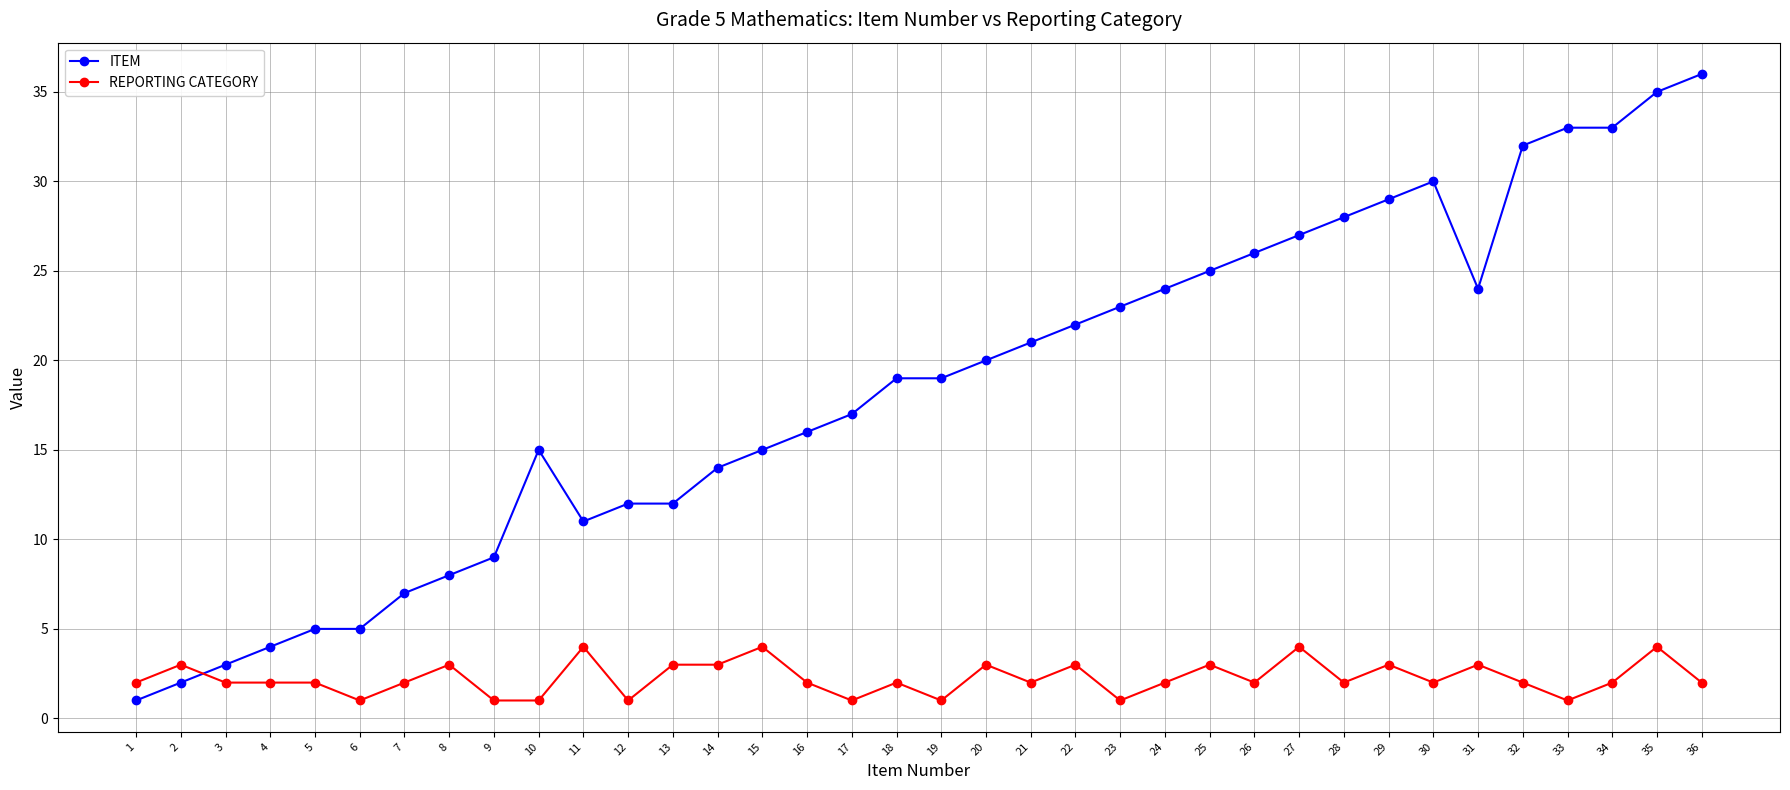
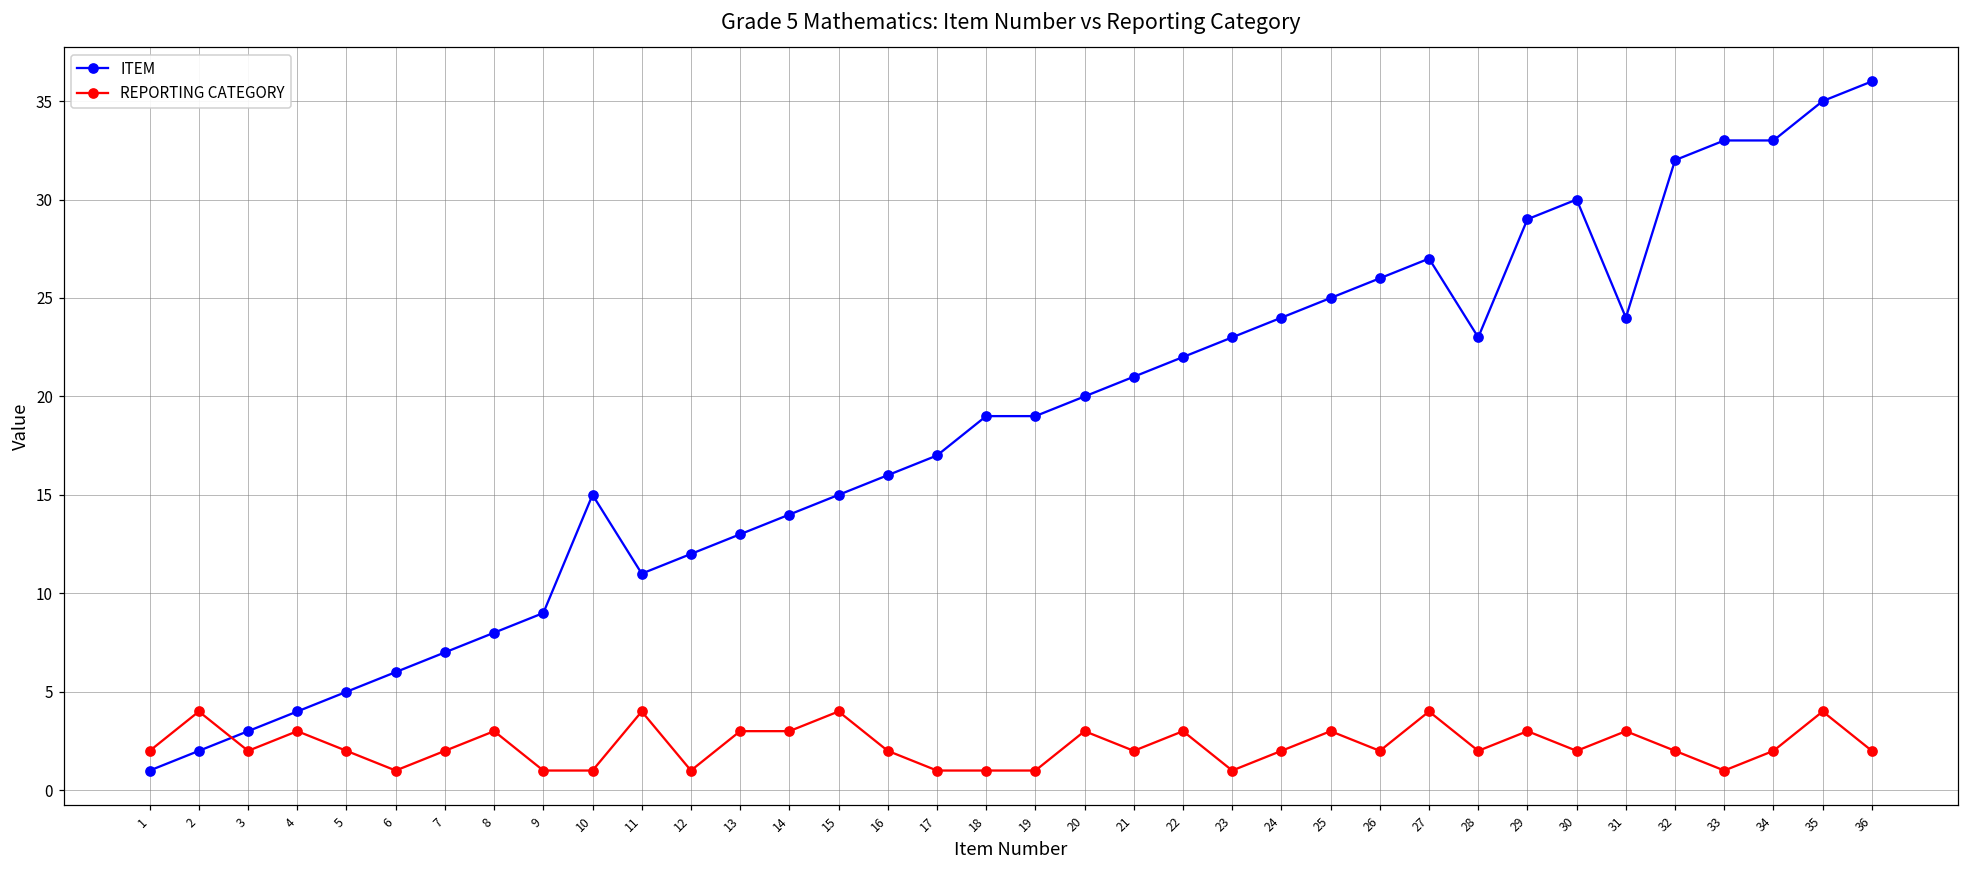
  {
    "ITEM": {
      "1": 1,
      "2": 2,
      "3": 3,
      "4": 4,
      "5": 5,
-     "6": 5,
+     "6": 6,
      "7": 7,
      "8": 8,
      "9": 9,
      "10": 15,
      "11": 11,
      "12": 12,
-     "13": 12,
+     "13": 13,
      "14": 14,
      "15": 15,
      "16": 16,
      "17": 17,
      "18": 19,
      "19": 19,
      "20": 20,
      "21": 21,
      "22": 22,
      "23": 23,
      "24": 24,
      "25": 25,
      "26": 26,
      "27": 27,
-     "28": 28,
+     "28": 23,
      "29": 29,
      "30": 30,
      "31": 24,
      "32": 32,
      "33": 33,
      "34": 33,
      "35": 35,
      "36": 36
    },
    "REPORTING CATEGORY": {
      "1": 2,
-     "2": 3,
+     "2": 4,
      "3": 2,
-     "4": 2,
+     "4": 3,
      "5": 2,
      "6": 1,
      "7": 2,
      "8": 3,
      "9": 1,
      "10": 1,
      "11": 4,
      "12": 1,
      "13": 3,
      "14": 3,
      "15": 4,
      "16": 2,
      "17": 1,
-     "18": 2,
+     "18": 1,
      "19": 1,
      "20": 3,
      "21": 2,
      "22": 3,
      "23": 1,
      "24": 2,
      "25": 3,
      "26": 2,
      "27": 4,
      "28": 2,
      "29": 3,
      "30": 2,
      "31": 3,
      "32": 2,
      "33": 1,
      "34": 2,
      "35": 4,
      "36": 2
    }
  }
